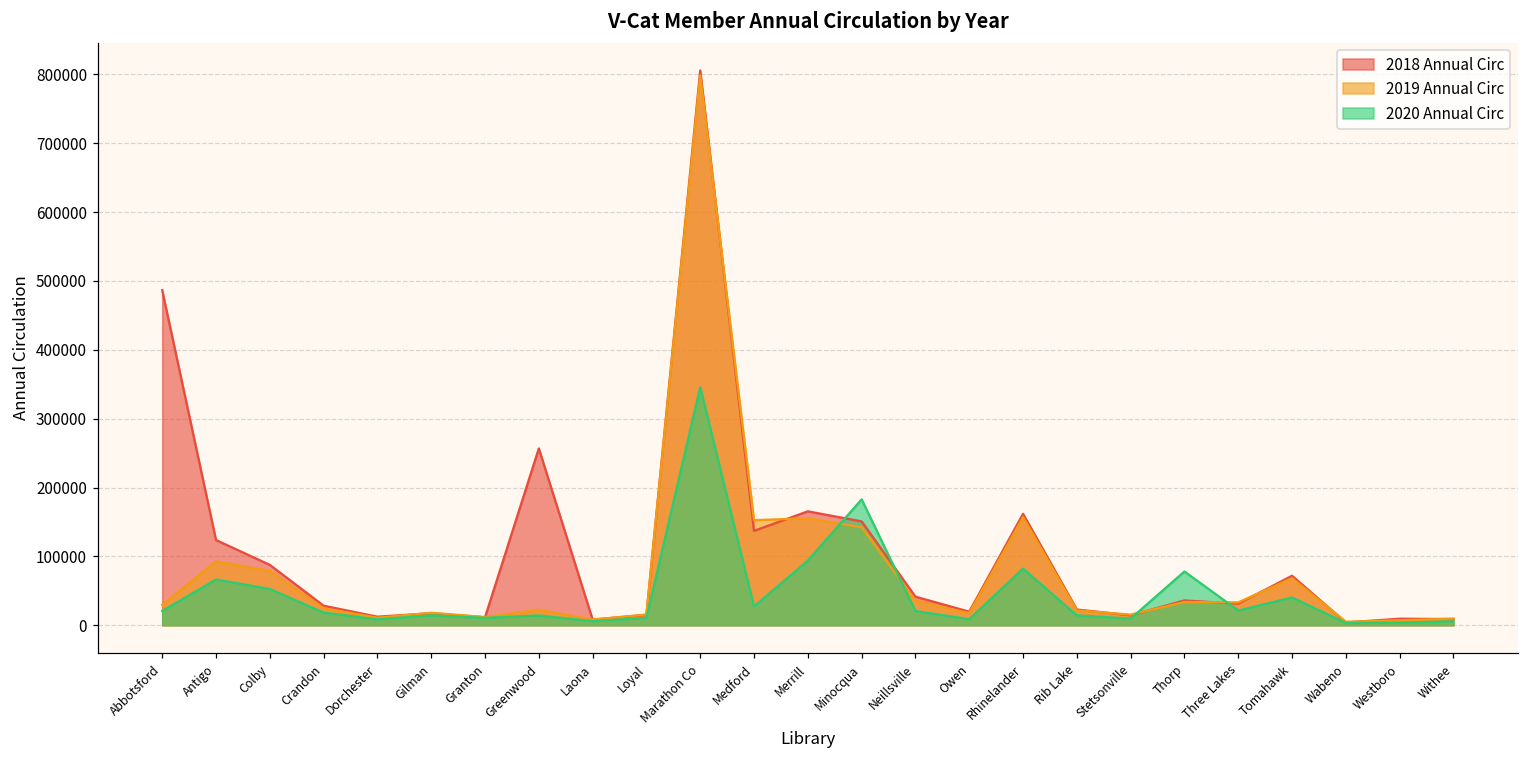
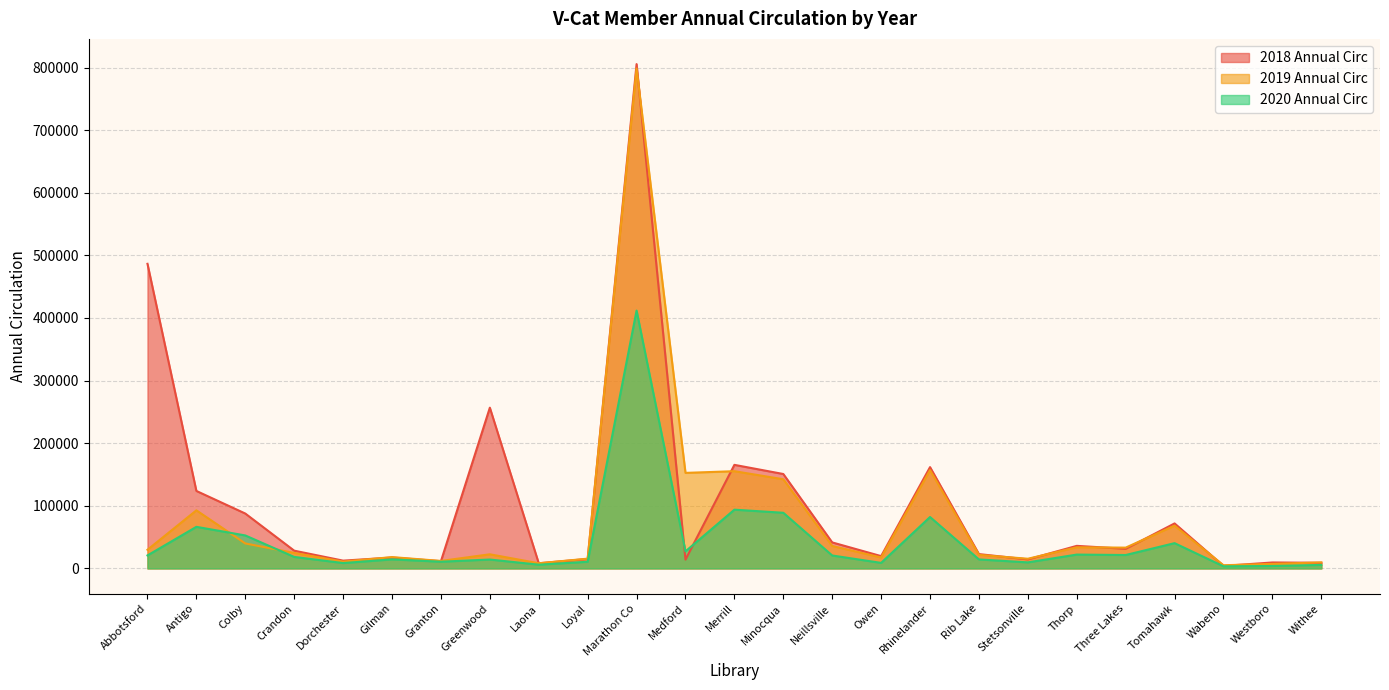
  {
    "2018 Annual Circ": {
      "Abbotsford": 490000,
      "Antigo": 120000,
      "Colby": 90000,
      "Greenwood": 260000,
      "Marathon Co": 810000,
-     "Medford": 140000,
+     "Medford": 10000,
      "Merrill": 170000,
      "Minocqua": 150000,
      "Neillsville": 40000,
      "Rhinelander": 160000
    },
    "2019 Annual Circ": {
      "Abbotsford": 30000,
      "Antigo": 90000,
-     "Colby": 80000,
+     "Colby": 40000,
      "Greenwood": 20000,
      "Marathon Co": 800000,
      "Medford": 150000,
      "Merrill": 160000,
      "Minocqua": 140000,
      "Neillsville": 40000,
      "Rhinelander": 160000
    },
    "2020 Annual Circ": {
      "Abbotsford": 20000,
      "Antigo": 70000,
      "Colby": 50000,
      "Crandon": 20000,
      "Greenwood": 10000,
      "Loyal": 10000,
-     "Marathon Co": 350000,
+     "Marathon Co": 410000,
      "Medford": 30000,
      "Merrill": 90000,
-     "Minocqua": 180000,
+     "Minocqua": 90000,
      "Neillsville": 20000,
      "Owen": 10000,
      "Rhinelander": 80000,
      "Rib Lake": 10000,
      "Stetsonville": 10000,
-     "Thorp": 80000,
+     "Thorp": 20000,
      "Three Lakes": 20000,
      "Tomahawk": 40000
    }
  }
